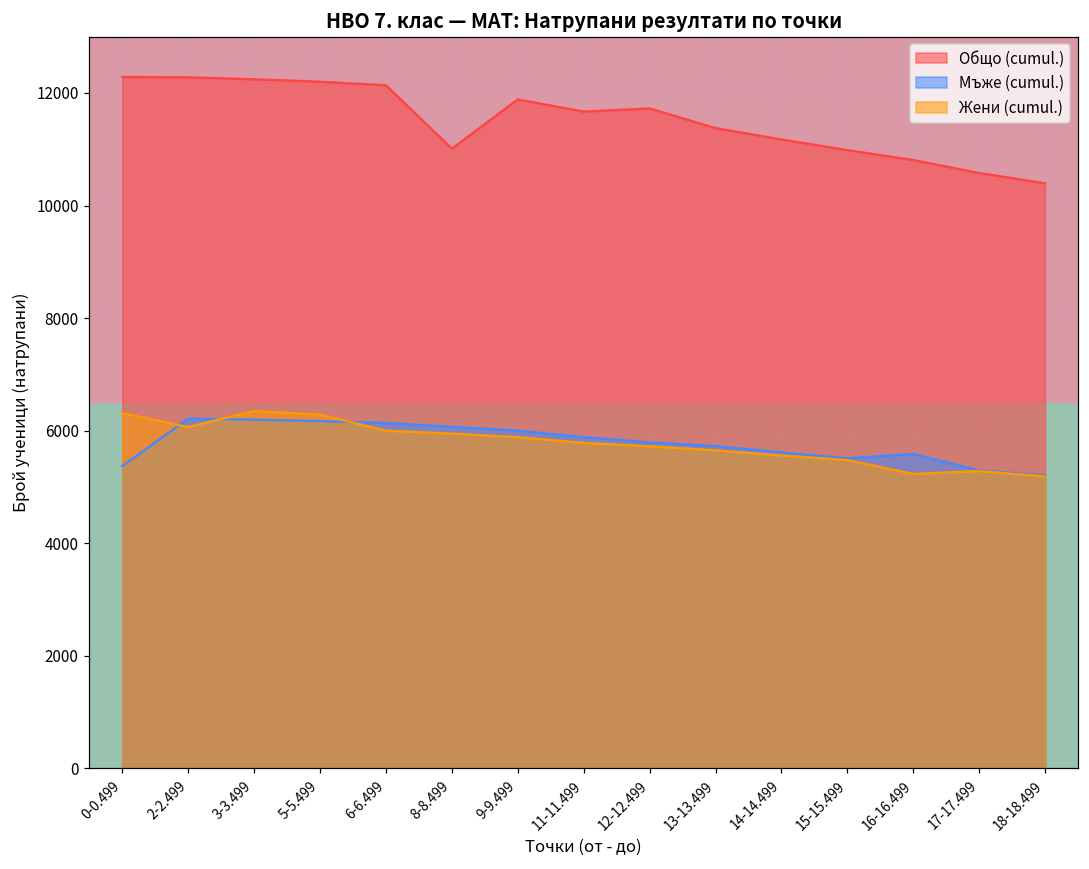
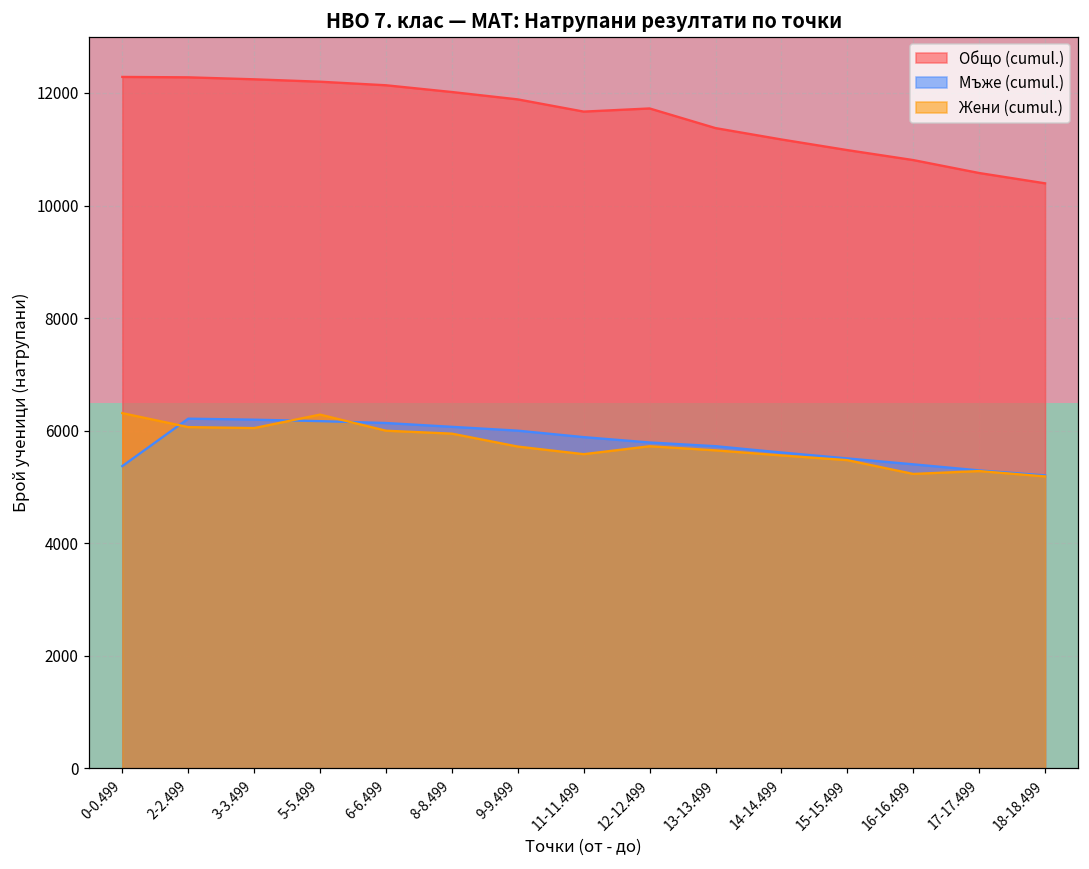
  {
    "Общо (cumul.)": {
      "0-0.499": 12300,
      "2-2.499": 12300,
      "3-3.499": 12200,
      "5-5.499": 12200,
      "6-6.499": 12100,
-     "8-8.499": 11000,
+     "8-8.499": 12000,
      "9-9.499": 11900,
      "11-11.499": 11700,
      "12-12.499": 11700,
      "13-13.499": 11400,
      "14-14.499": 11200,
      "15-15.499": 11000,
      "16-16.499": 10800,
      "17-17.499": 10600,
      "18-18.499": 10400
    },
    "Мъже (cumul.)": {
      "0-0.499": 5400,
      "2-2.499": 6200,
      "3-3.499": 6200,
      "5-5.499": 6200,
      "6-6.499": 6100,
      "8-8.499": 6100,
      "9-9.499": 6000,
      "11-11.499": 5900,
      "12-12.499": 5800,
      "13-13.499": 5700,
      "14-14.499": 5600,
-     "16-16.499": 5600
+     "16-16.499": 5400
    },
    "Жени (cumul.)": {
      "0-0.499": 6300,
      "2-2.499": 6100,
-     "3-3.499": 6300,
+     "3-3.499": 6000,
      "5-5.499": 6300,
      "6-6.499": 6000,
      "8-8.499": 5900,
-     "9-9.499": 5900,
-     "11-11.499": 5800,
+     "9-9.499": 5700,
+     "11-11.499": 5600,
      "12-12.499": 5700,
      "13-13.499": 5700,
      "14-14.499": 5600,
      "16-16.499": 5200
    }
  }
